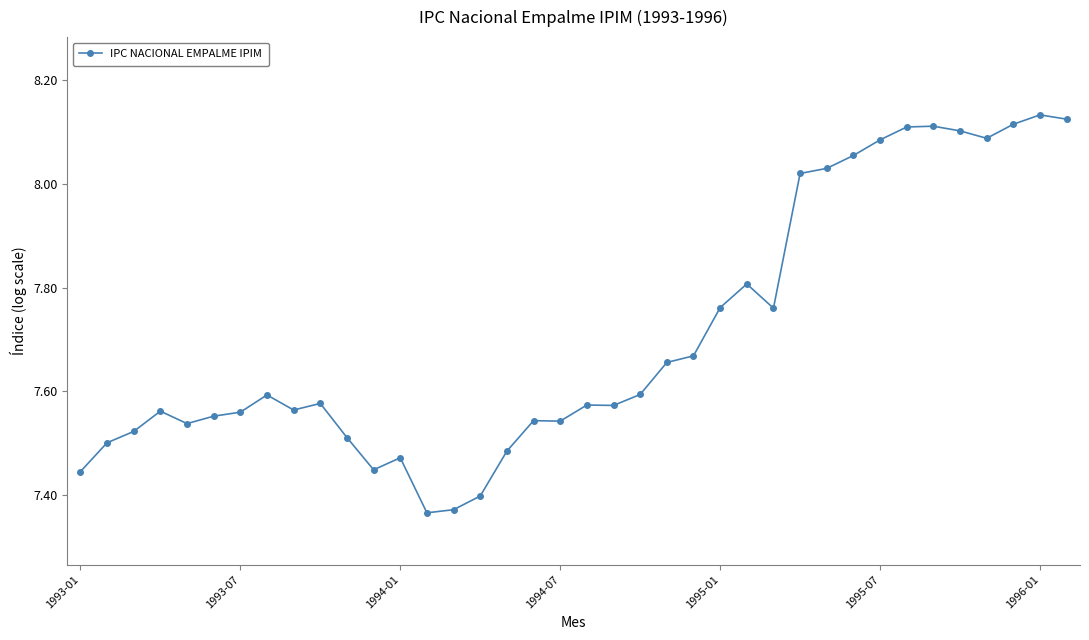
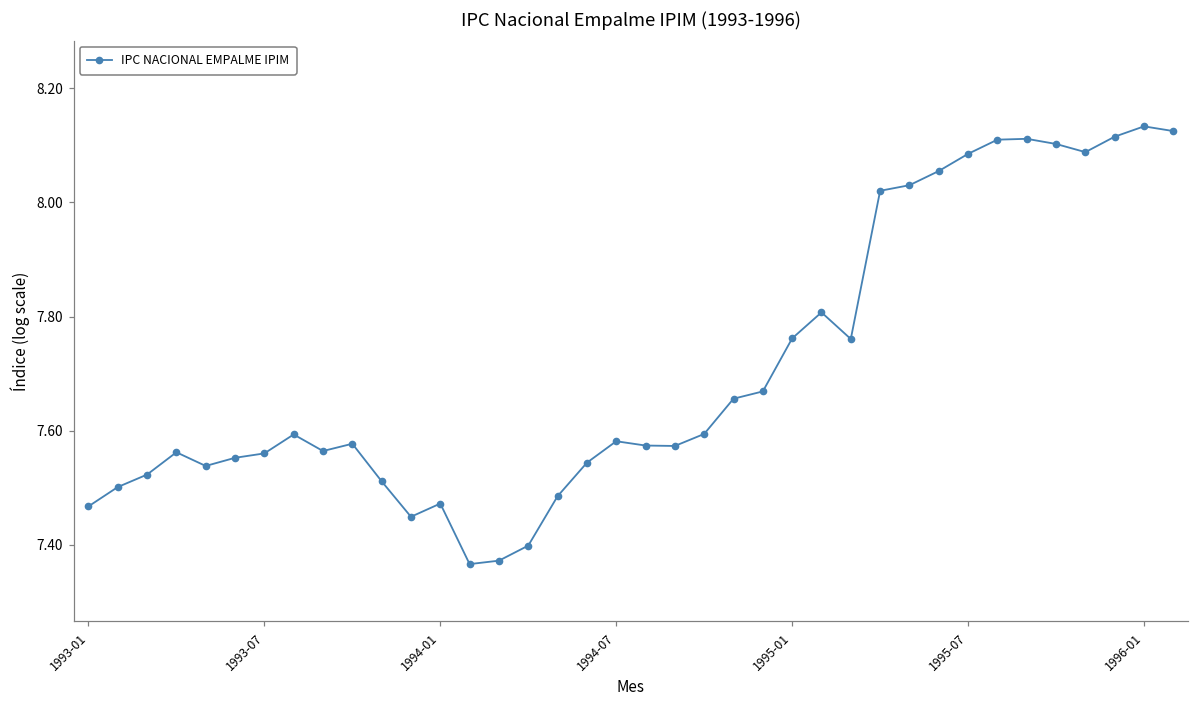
  {
-   "1993-01": 7.45,
+   "1993-01": 7.47,
    "1993-07": 7.56,
    "1994-01": 7.47,
-   "1994-07": 7.54,
+   "1994-07": 7.58,
    "1995-01": 7.76,
    "1995-07": 8.09,
    "1996-01": 8.13
  }
